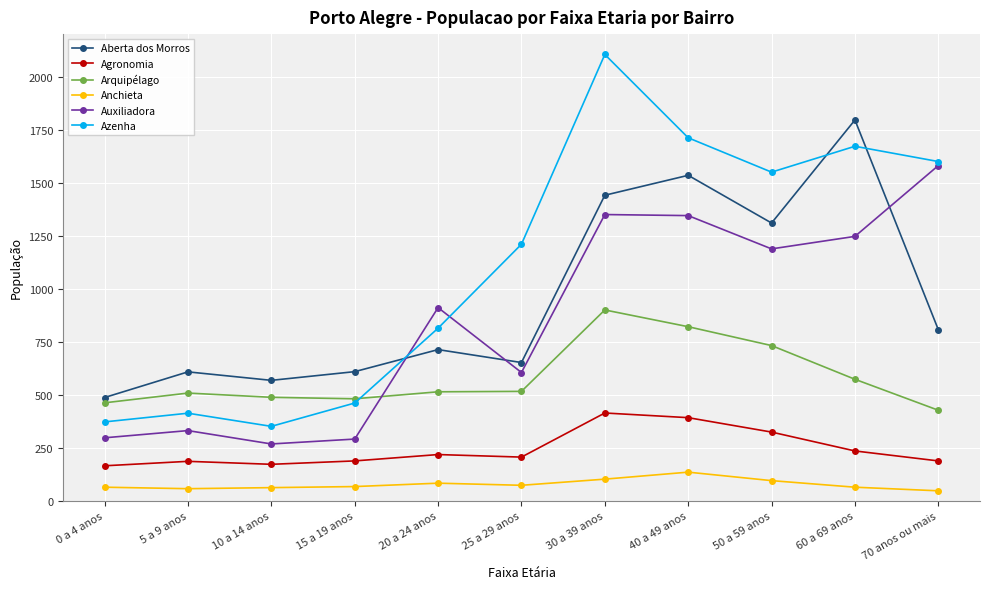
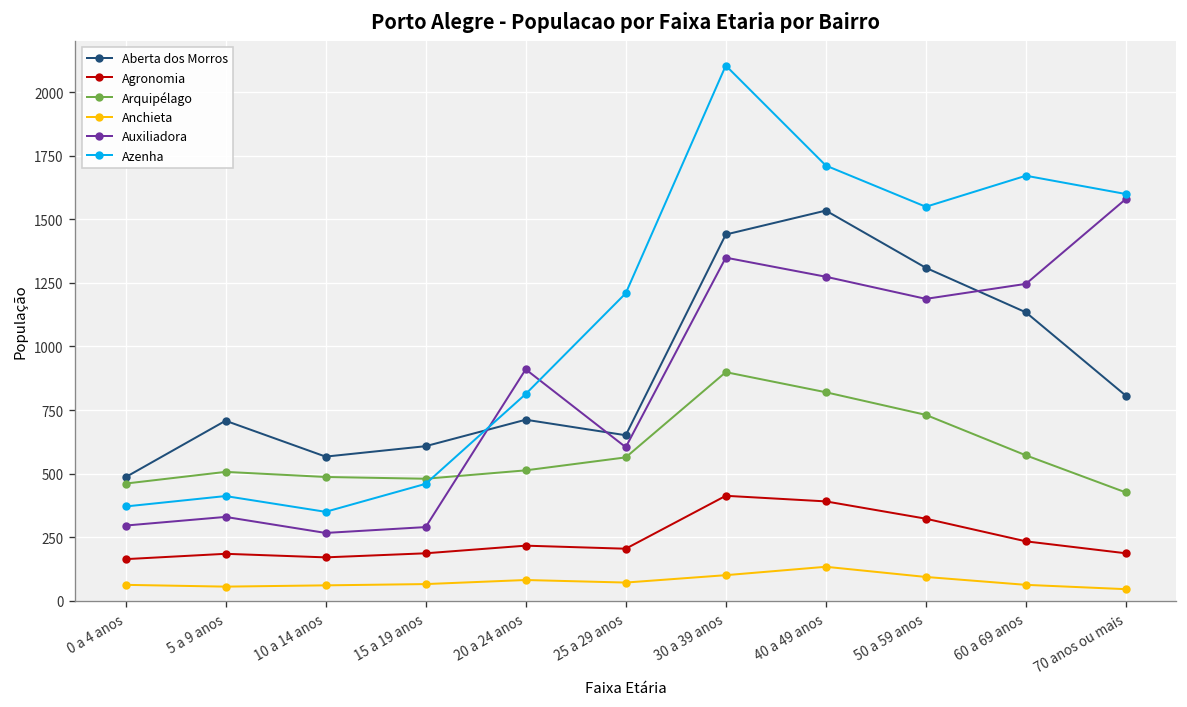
  {
    "Aberta dos Morros": {
      "0 a 4 anos": 490,
-     "5 a 9 anos": 610,
+     "5 a 9 anos": 710,
      "10 a 14 anos": 570,
      "15 a 19 anos": 610,
      "20 a 24 anos": 710,
      "25 a 29 anos": 650,
      "30 a 39 anos": 1440,
      "40 a 49 anos": 1530,
      "50 a 59 anos": 1310,
-     "60 a 69 anos": 1800,
+     "60 a 69 anos": 1130,
      "70 anos ou mais": 810
    },
    "Agronomia": {
      "0 a 4 anos": 160,
      "5 a 9 anos": 190,
      "10 a 14 anos": 170,
      "15 a 19 anos": 190,
      "20 a 24 anos": 220,
      "25 a 29 anos": 210,
      "30 a 39 anos": 410,
      "40 a 49 anos": 390,
      "50 a 59 anos": 320,
      "60 a 69 anos": 230,
      "70 anos ou mais": 190
    },
    "Arquipélago": {
      "0 a 4 anos": 460,
      "5 a 9 anos": 510,
      "10 a 14 anos": 490,
      "15 a 19 anos": 480,
      "20 a 24 anos": 510,
-     "25 a 29 anos": 520,
+     "25 a 29 anos": 560,
      "30 a 39 anos": 900,
      "40 a 49 anos": 820,
      "50 a 59 anos": 730,
      "60 a 69 anos": 570,
      "70 anos ou mais": 430
    },
    "Anchieta": {
      "0 a 4 anos": 60,
      "5 a 9 anos": 60,
      "10 a 14 anos": 60,
      "15 a 19 anos": 70,
      "20 a 24 anos": 80,
      "25 a 29 anos": 70,
      "30 a 39 anos": 100,
      "40 a 49 anos": 130,
      "50 a 59 anos": 90,
      "60 a 69 anos": 60,
      "70 anos ou mais": 50
    },
    "Auxiliadora": {
      "0 a 4 anos": 300,
      "5 a 9 anos": 330,
      "10 a 14 anos": 270,
      "15 a 19 anos": 290,
      "20 a 24 anos": 910,
      "25 a 29 anos": 600,
      "30 a 39 anos": 1350,
-     "40 a 49 anos": 1340,
+     "40 a 49 anos": 1270,
      "50 a 59 anos": 1190,
      "60 a 69 anos": 1250,
      "70 anos ou mais": 1580
    },
    "Azenha": {
      "0 a 4 anos": 370,
      "5 a 9 anos": 410,
      "10 a 14 anos": 350,
      "15 a 19 anos": 460,
      "20 a 24 anos": 810,
      "25 a 29 anos": 1210,
      "30 a 39 anos": 2100,
      "40 a 49 anos": 1710,
      "50 a 59 anos": 1550,
      "60 a 69 anos": 1670,
      "70 anos ou mais": 1600
    }
  }
